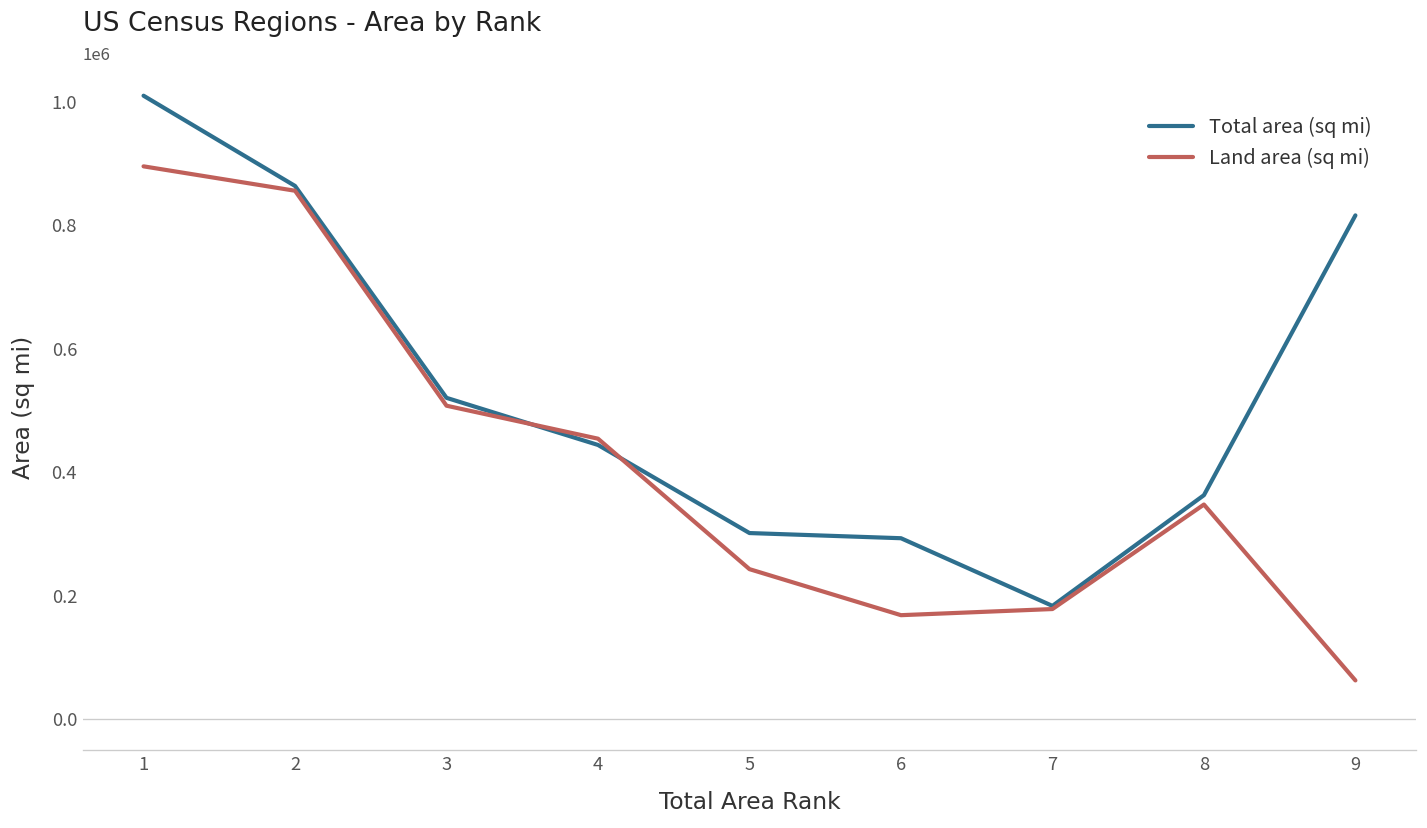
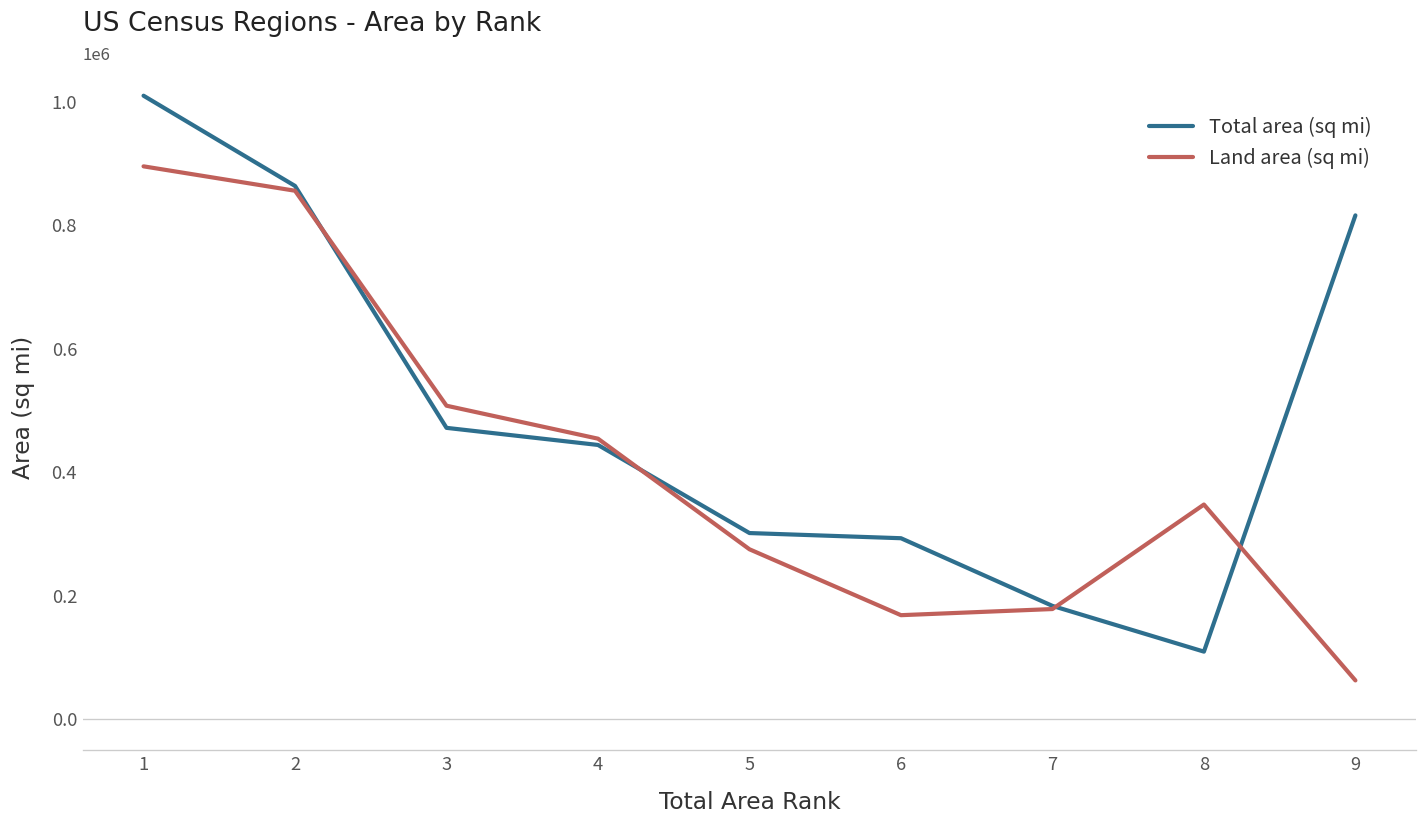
  {
    "Total area (sq mi)": {
      "1": 1010000,
      "2": 860000,
-     "3": 520000,
+     "3": 470000,
      "4": 440000,
      "5": 300000,
      "6": 290000,
      "7": 180000,
-     "8": 360000,
+     "8": 110000,
      "9": 820000
    },
    "Land area (sq mi)": {
      "1": 900000,
      "2": 860000,
      "3": 510000,
      "4": 450000,
-     "5": 240000,
+     "5": 280000,
      "6": 170000,
      "7": 180000,
      "8": 350000,
      "9": 60000
    }
  }
